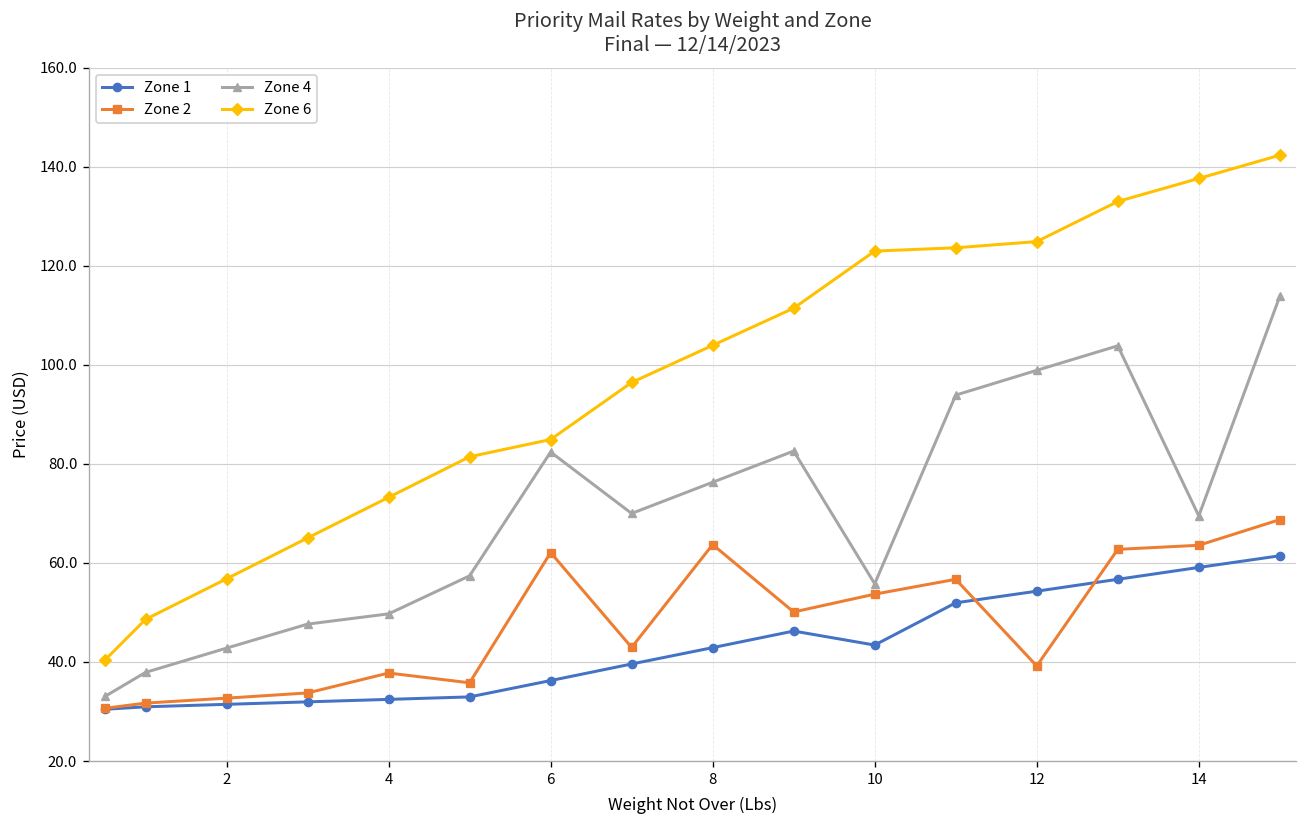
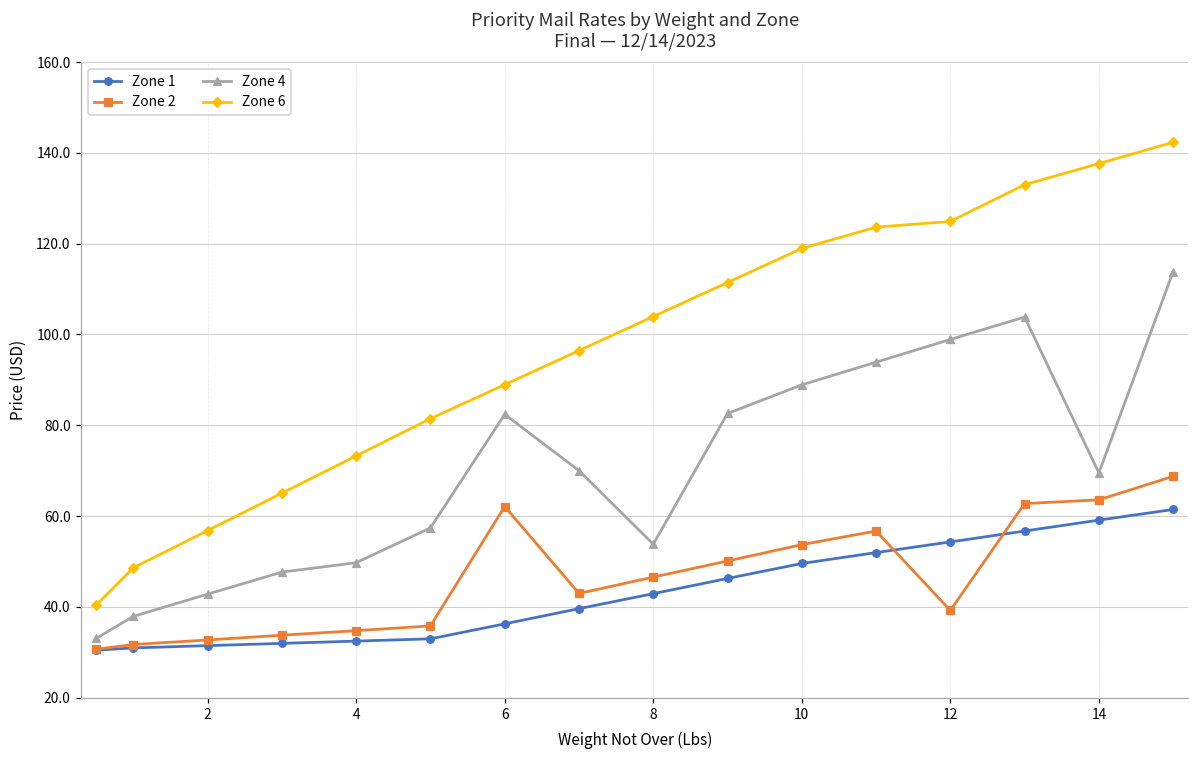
  {
    "Zone 1": {
      "2": 31,
      "4": 32,
      "6": 36,
      "8": 43,
-     "10": 43,
+     "10": 50,
      "12": 54,
      "14": 59
    },
    "Zone 2": {
      "2": 33,
-     "4": 38,
+     "4": 35,
      "6": 62,
-     "8": 64,
+     "8": 47,
      "10": 54,
      "12": 39,
      "14": 64
    },
    "Zone 4": {
      "2": 43,
      "4": 50,
      "6": 82,
-     "8": 76,
-     "10": 56,
+     "8": 54,
+     "10": 89,
      "12": 99,
      "14": 70
    },
    "Zone 6": {
      "2": 57,
      "4": 73,
-     "6": 85,
+     "6": 89,
      "8": 104,
-     "10": 123,
+     "10": 119,
      "12": 125,
      "14": 138
    }
  }
